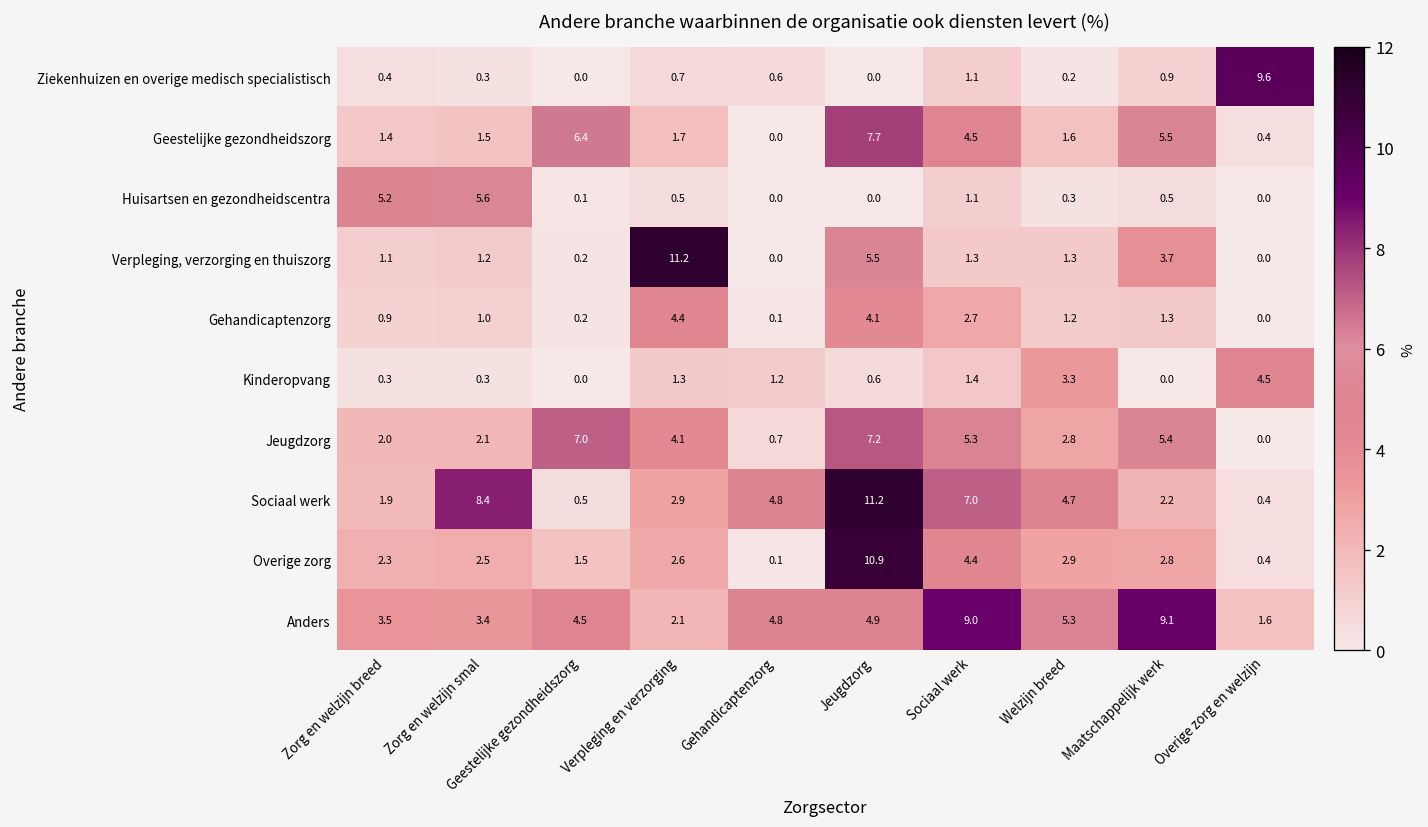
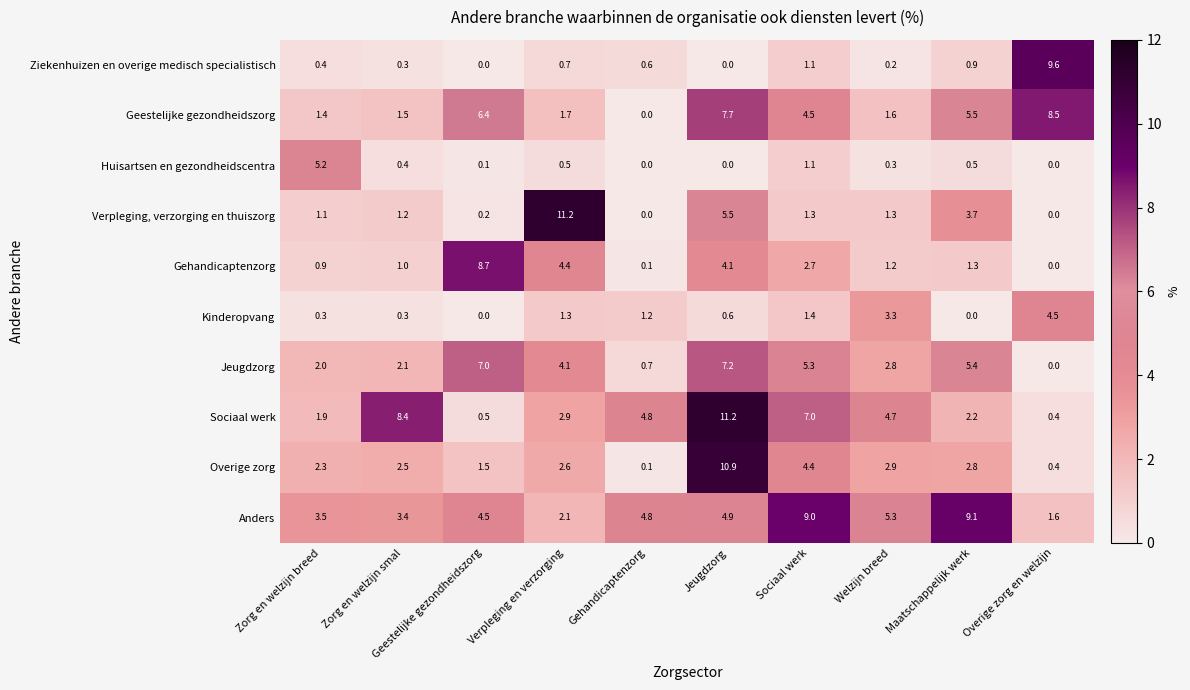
  {
    "Ziekenhuizen en overige medisch specialistisch": {
      "Zorg en welzijn breed": 0.4,
      "Zorg en welzijn smal": 0.3,
      "Geestelijke gezondheidszorg": 0.0,
      "Verpleging en verzorging": 0.7,
      "Gehandicaptenzorg": 0.6,
      "Jeugdzorg": 0.0,
      "Sociaal werk": 1.1,
      "Welzijn breed": 0.2,
      "Maatschappelijk werk": 0.9,
      "Overige zorg en welzijn": 9.6
    },
    "Geestelijke gezondheidszorg": {
      "Zorg en welzijn breed": 1.4,
      "Zorg en welzijn smal": 1.5,
      "Geestelijke gezondheidszorg": 6.4,
      "Verpleging en verzorging": 1.7,
      "Gehandicaptenzorg": 0.0,
      "Jeugdzorg": 7.7,
      "Sociaal werk": 4.5,
      "Welzijn breed": 1.6,
      "Maatschappelijk werk": 5.5,
-     "Overige zorg en welzijn": 0.4
+     "Overige zorg en welzijn": 8.5
    },
    "Huisartsen en gezondheidscentra": {
      "Zorg en welzijn breed": 5.2,
-     "Zorg en welzijn smal": 5.6,
+     "Zorg en welzijn smal": 0.4,
      "Geestelijke gezondheidszorg": 0.1,
      "Verpleging en verzorging": 0.5,
      "Gehandicaptenzorg": 0.0,
      "Jeugdzorg": 0.0,
      "Sociaal werk": 1.1,
      "Welzijn breed": 0.3,
      "Maatschappelijk werk": 0.5,
      "Overige zorg en welzijn": 0.0
    },
    "Verpleging, verzorging en thuiszorg": {
      "Zorg en welzijn breed": 1.1,
      "Zorg en welzijn smal": 1.2,
      "Geestelijke gezondheidszorg": 0.2,
      "Verpleging en verzorging": 11.2,
      "Gehandicaptenzorg": 0.0,
      "Jeugdzorg": 5.5,
      "Sociaal werk": 1.3,
      "Welzijn breed": 1.3,
      "Maatschappelijk werk": 3.7,
      "Overige zorg en welzijn": 0.0
    },
    "Gehandicaptenzorg": {
      "Zorg en welzijn breed": 0.9,
      "Zorg en welzijn smal": 1.0,
-     "Geestelijke gezondheidszorg": 0.2,
+     "Geestelijke gezondheidszorg": 8.7,
      "Verpleging en verzorging": 4.4,
      "Gehandicaptenzorg": 0.1,
      "Jeugdzorg": 4.1,
      "Sociaal werk": 2.7,
      "Welzijn breed": 1.2,
      "Maatschappelijk werk": 1.3,
      "Overige zorg en welzijn": 0.0
    },
    "Kinderopvang": {
      "Zorg en welzijn breed": 0.3,
      "Zorg en welzijn smal": 0.3,
      "Geestelijke gezondheidszorg": 0.0,
      "Verpleging en verzorging": 1.3,
      "Gehandicaptenzorg": 1.2,
      "Jeugdzorg": 0.6,
      "Sociaal werk": 1.4,
      "Welzijn breed": 3.3,
      "Maatschappelijk werk": 0.0,
      "Overige zorg en welzijn": 4.5
    },
    "Jeugdzorg": {
      "Zorg en welzijn breed": 2.0,
      "Zorg en welzijn smal": 2.1,
      "Geestelijke gezondheidszorg": 7.0,
      "Verpleging en verzorging": 4.1,
      "Gehandicaptenzorg": 0.7,
      "Jeugdzorg": 7.2,
      "Sociaal werk": 5.3,
      "Welzijn breed": 2.8,
      "Maatschappelijk werk": 5.4,
      "Overige zorg en welzijn": 0.0
    },
    "Sociaal werk": {
      "Zorg en welzijn breed": 1.9,
      "Zorg en welzijn smal": 8.4,
      "Geestelijke gezondheidszorg": 0.5,
      "Verpleging en verzorging": 2.9,
      "Gehandicaptenzorg": 4.8,
      "Jeugdzorg": 11.2,
      "Sociaal werk": 7.0,
      "Welzijn breed": 4.7,
      "Maatschappelijk werk": 2.2,
      "Overige zorg en welzijn": 0.4
    },
    "Overige zorg": {
      "Zorg en welzijn breed": 2.3,
      "Zorg en welzijn smal": 2.5,
      "Geestelijke gezondheidszorg": 1.5,
      "Verpleging en verzorging": 2.6,
      "Gehandicaptenzorg": 0.1,
      "Jeugdzorg": 10.9,
      "Sociaal werk": 4.4,
      "Welzijn breed": 2.9,
      "Maatschappelijk werk": 2.8,
      "Overige zorg en welzijn": 0.4
    },
    "Anders": {
      "Zorg en welzijn breed": 3.5,
      "Zorg en welzijn smal": 3.4,
      "Geestelijke gezondheidszorg": 4.5,
      "Verpleging en verzorging": 2.1,
      "Gehandicaptenzorg": 4.8,
      "Jeugdzorg": 4.9,
      "Sociaal werk": 9.0,
      "Welzijn breed": 5.3,
      "Maatschappelijk werk": 9.1,
      "Overige zorg en welzijn": 1.6
    }
  }
